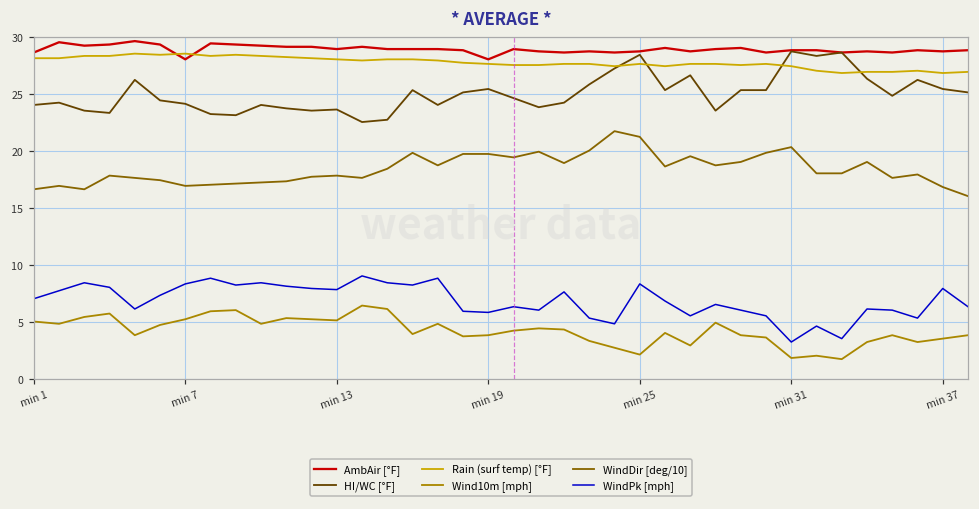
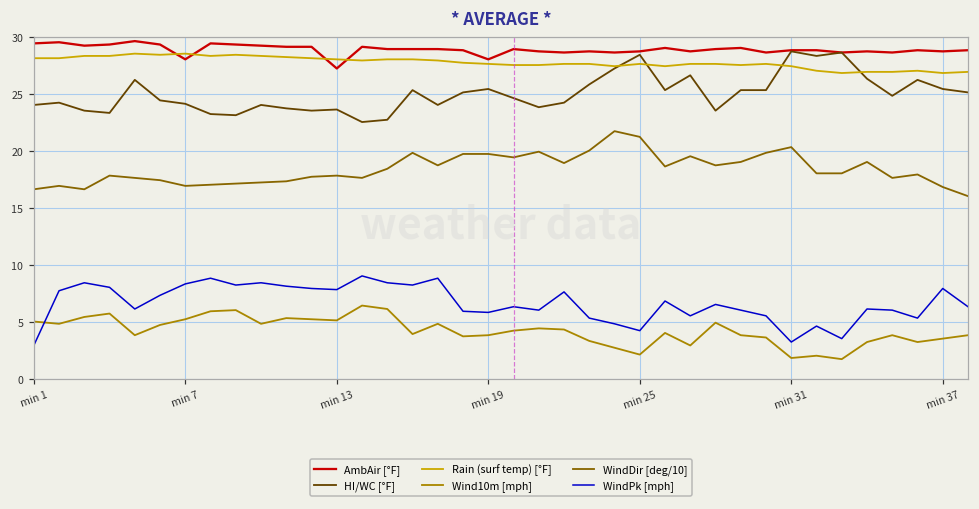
  {
    "AmbAir [°F]": {
-     "min 1": 28.6,
+     "min 1": 29.4,
      "min 7": 28.0,
-     "min 13": 28.9,
+     "min 13": 27.2,
      "min 19": 28.0,
      "min 25": 28.7,
      "min 37": 28.7
    },
    "WindPk [mph]": {
-     "min 1": 7.0,
+     "min 1": 2.9,
      "min 7": 8.3,
      "min 13": 7.8,
      "min 19": 5.8,
-     "min 25": 8.3,
+     "min 25": 4.2,
      "min 31": 3.2,
      "min 37": 7.9
    }
  }
